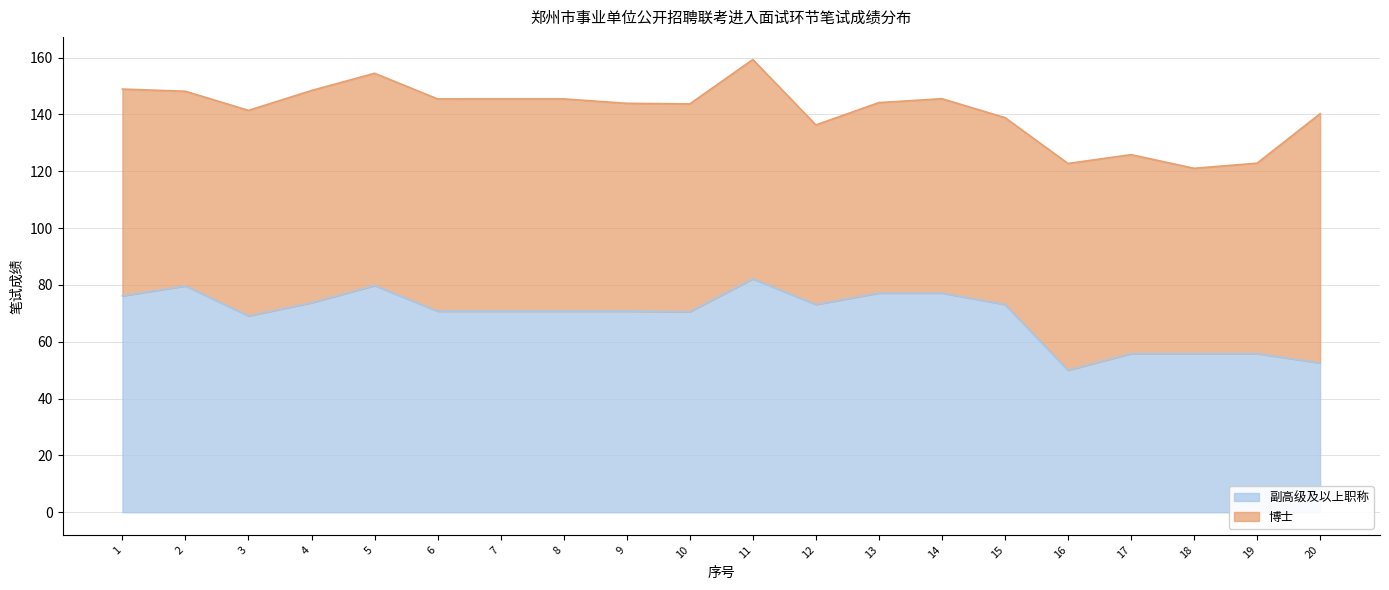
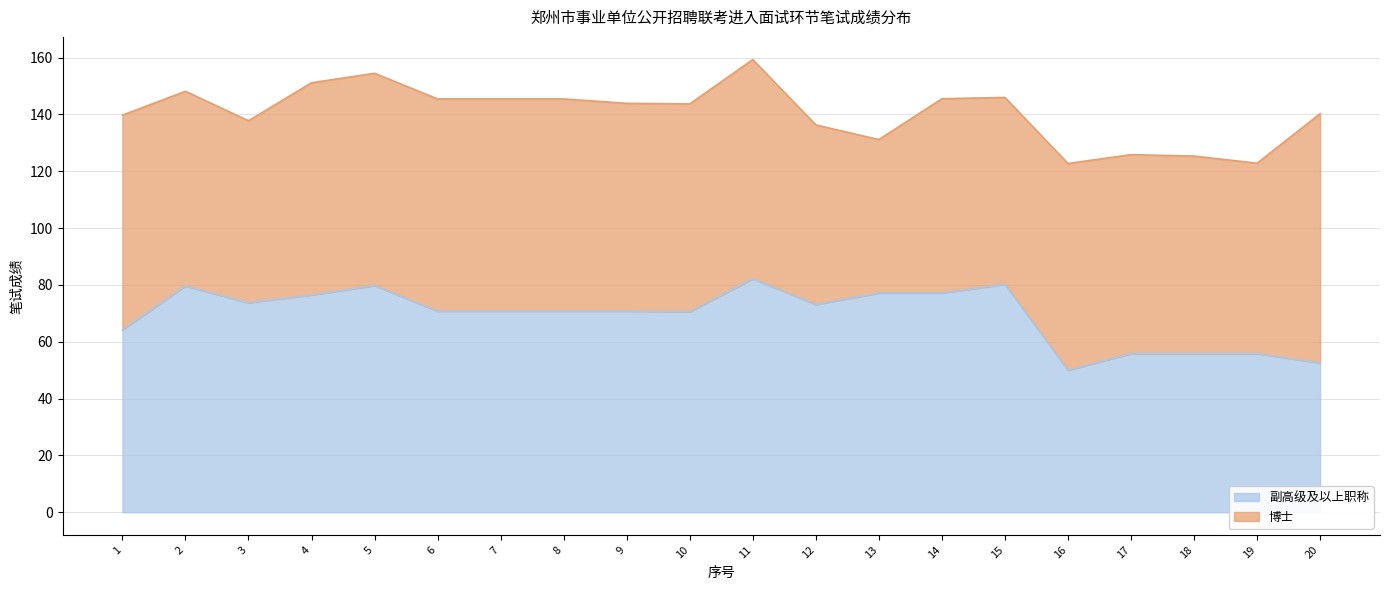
  {
    "副高级及以上职称": {
-     "1": 76,
+     "1": 64,
      "2": 80,
-     "3": 69,
-     "4": 74,
+     "3": 74,
+     "4": 76,
      "5": 80,
      "6": 71,
      "7": 71,
      "8": 71,
      "9": 71,
      "10": 71,
      "11": 82,
      "12": 73,
      "13": 77,
      "14": 77,
-     "15": 73,
+     "15": 80,
      "16": 50,
      "17": 56,
      "18": 56,
      "19": 56,
      "20": 53
    },
    "博士": {
-     "1": 73,
+     "1": 76,
      "2": 69,
-     "3": 72,
+     "3": 64,
      "4": 75,
      "5": 75,
      "6": 75,
      "7": 75,
      "8": 75,
      "9": 73,
      "10": 73,
      "11": 77,
      "12": 63,
-     "13": 67,
+     "13": 54,
      "14": 68,
      "15": 66,
      "16": 73,
      "17": 70,
-     "18": 65,
+     "18": 70,
      "19": 67,
      "20": 88
    }
  }
